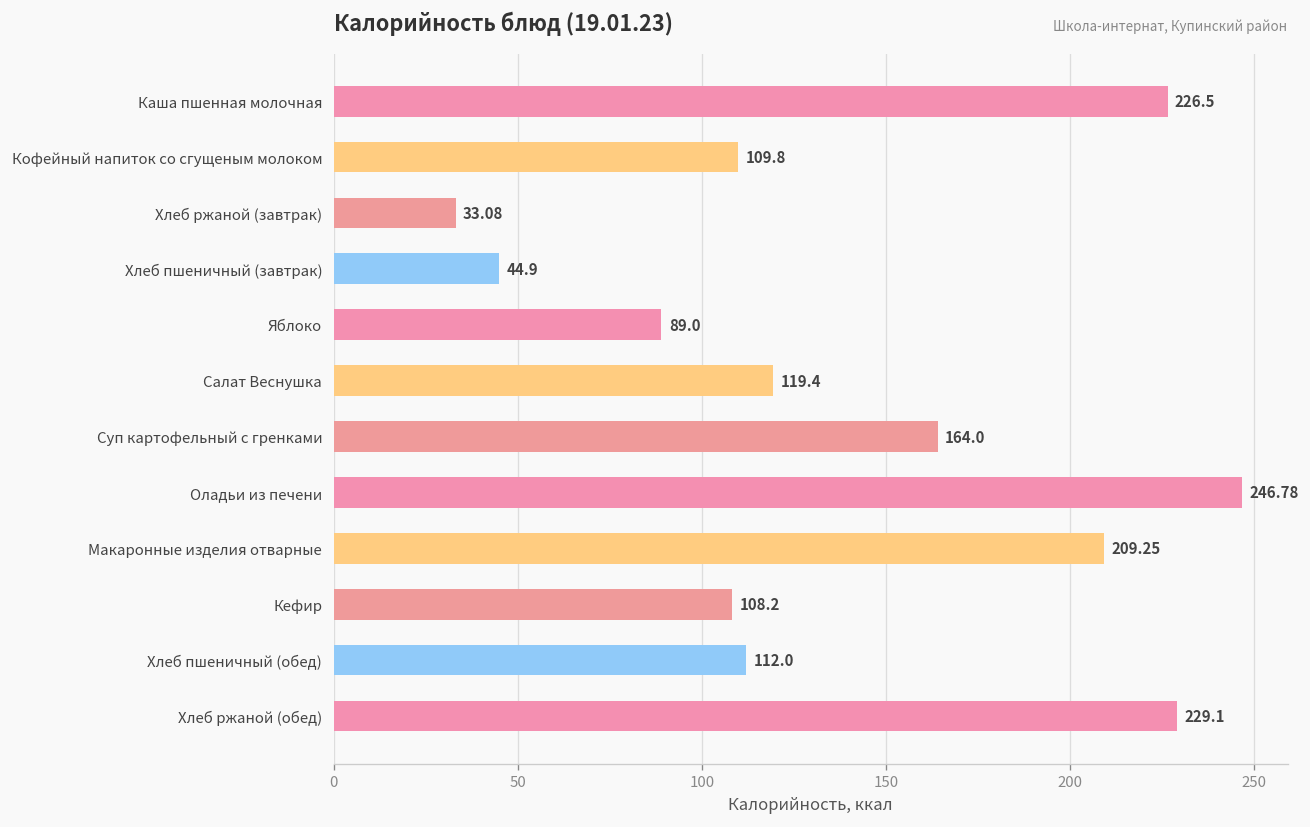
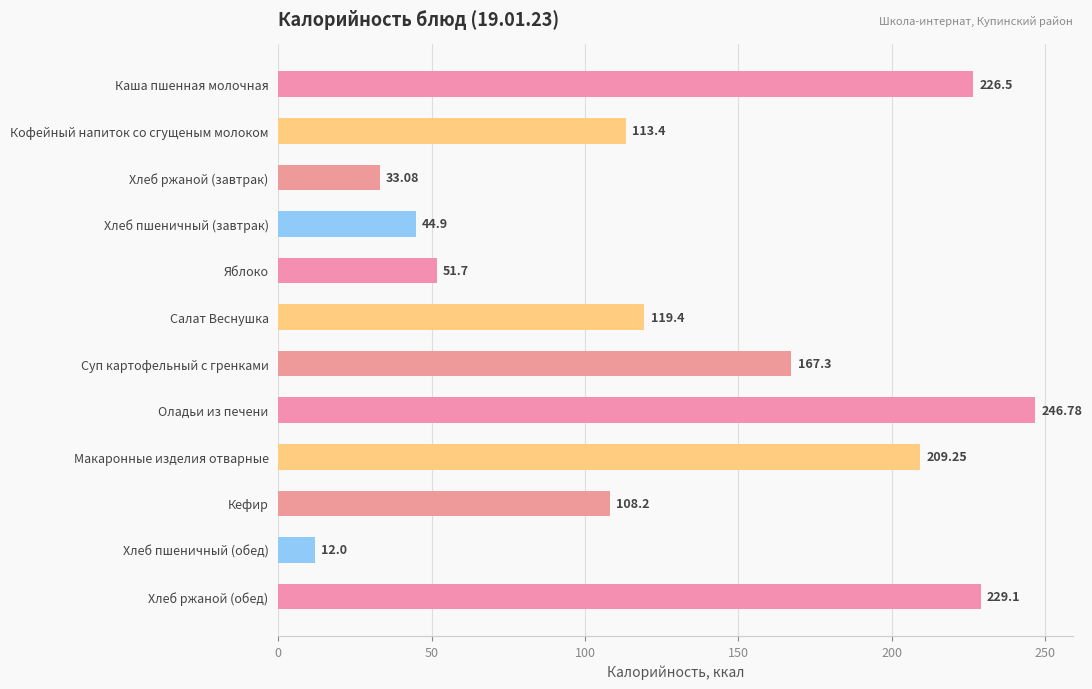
  {
    "Каша пшенная молочная": 226.5,
-   "Кофейный напиток со сгущеным молоком": 109.8,
+   "Кофейный напиток со сгущеным молоком": 113.4,
    "Хлеб ржаной (завтрак)": 33.08,
    "Хлеб пшеничный (завтрак)": 44.9,
-   "Яблоко": 89.0,
+   "Яблоко": 51.7,
    "Салат Веснушка": 119.4,
-   "Суп картофельный с гренками": 164.0,
+   "Суп картофельный с гренками": 167.3,
    "Оладьи из печени": 246.78,
    "Макаронные изделия отварные": 209.25,
    "Кефир": 108.2,
-   "Хлеб пшеничный (обед)": 112.0,
+   "Хлеб пшеничный (обед)": 12.0,
    "Хлеб ржаной (обед)": 229.1
  }
